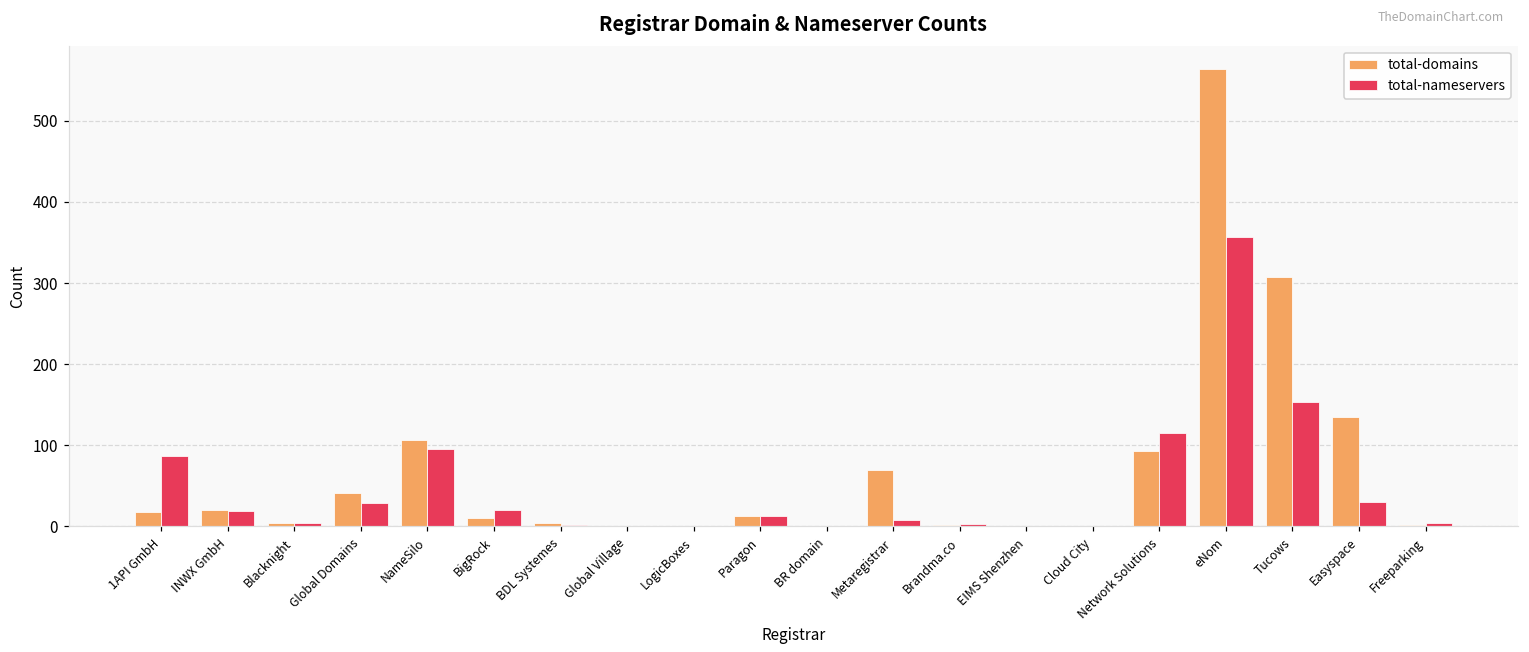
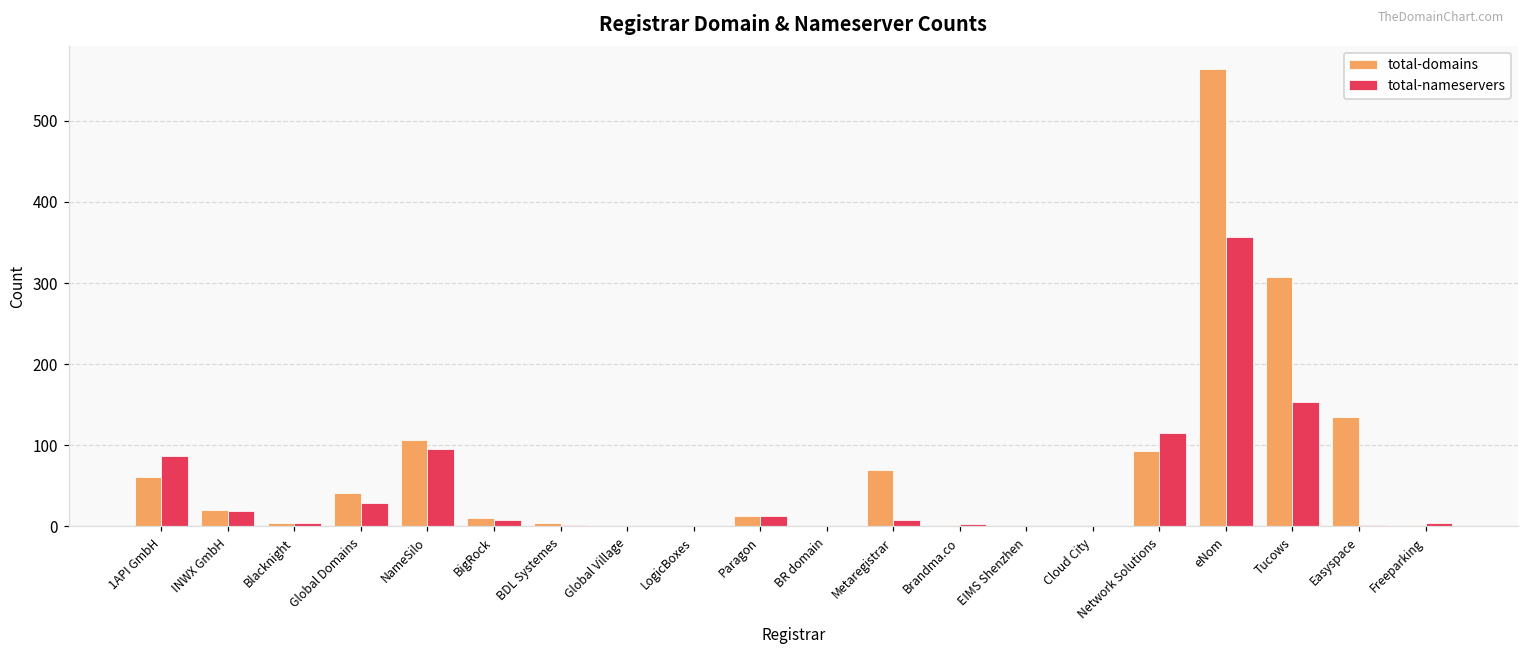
  {
    "total-domains": {
-     "1API GmbH": 20,
+     "1API GmbH": 60,
      "INWX GmbH": 20,
      "Blacknight": 0,
      "Global Domains": 40,
      "NameSilo": 110,
      "BigRock": 10,
      "BDL Systemes": 0,
      "Global Village": 0,
      "LogicBoxes": 0,
      "Paragon": 10,
      "BR domain": 0,
      "Metaregistrar": 70,
      "EIMS Shenzhen": 0,
      "Cloud City": 0,
      "Network Solutions": 90,
      "eNom": 560,
      "Tucows": 310,
      "Easyspace": 140
    },
    "total-nameservers": {
      "1API GmbH": 90,
      "INWX GmbH": 20,
      "Blacknight": 0,
      "Global Domains": 30,
      "NameSilo": 100,
-     "BigRock": 20,
+     "BigRock": 10,
      "Global Village": 0,
      "LogicBoxes": 0,
      "Paragon": 10,
      "BR domain": 0,
      "Metaregistrar": 10,
      "EIMS Shenzhen": 0,
      "Cloud City": 0,
      "Network Solutions": 120,
      "eNom": 360,
      "Tucows": 150,
-     "Easyspace": 30,
+     "Easyspace": 0,
      "Freeparking": 0
    }
  }
